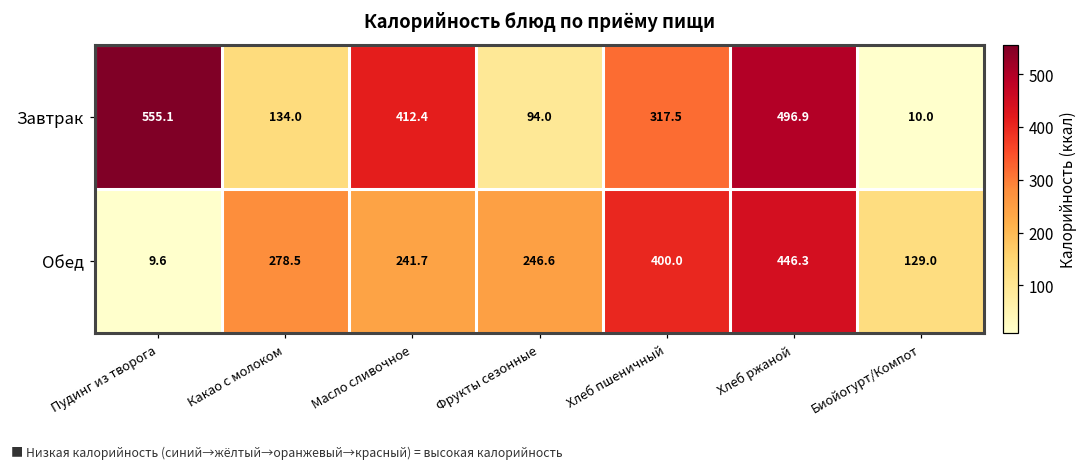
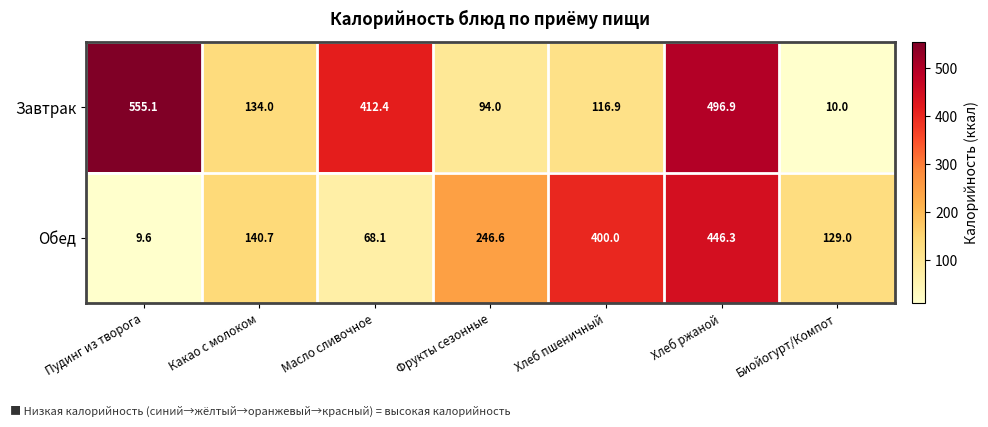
  {
    "Завтрак": {
      "Пудинг из творога": 555.1,
      "Какао с молоком": 134.0,
      "Масло сливочное": 412.4,
      "Фрукты сезонные": 94.0,
-     "Хлеб пшеничный": 317.5,
+     "Хлеб пшеничный": 116.9,
      "Хлеб ржаной": 496.9,
      "Биойогурт/Компот": 10.0
    },
    "Обед": {
      "Пудинг из творога": 9.6,
-     "Какао с молоком": 278.5,
-     "Масло сливочное": 241.7,
+     "Какао с молоком": 140.7,
+     "Масло сливочное": 68.1,
      "Фрукты сезонные": 246.6,
      "Хлеб пшеничный": 400.0,
      "Хлеб ржаной": 446.3,
      "Биойогурт/Компот": 129.0
    }
  }
